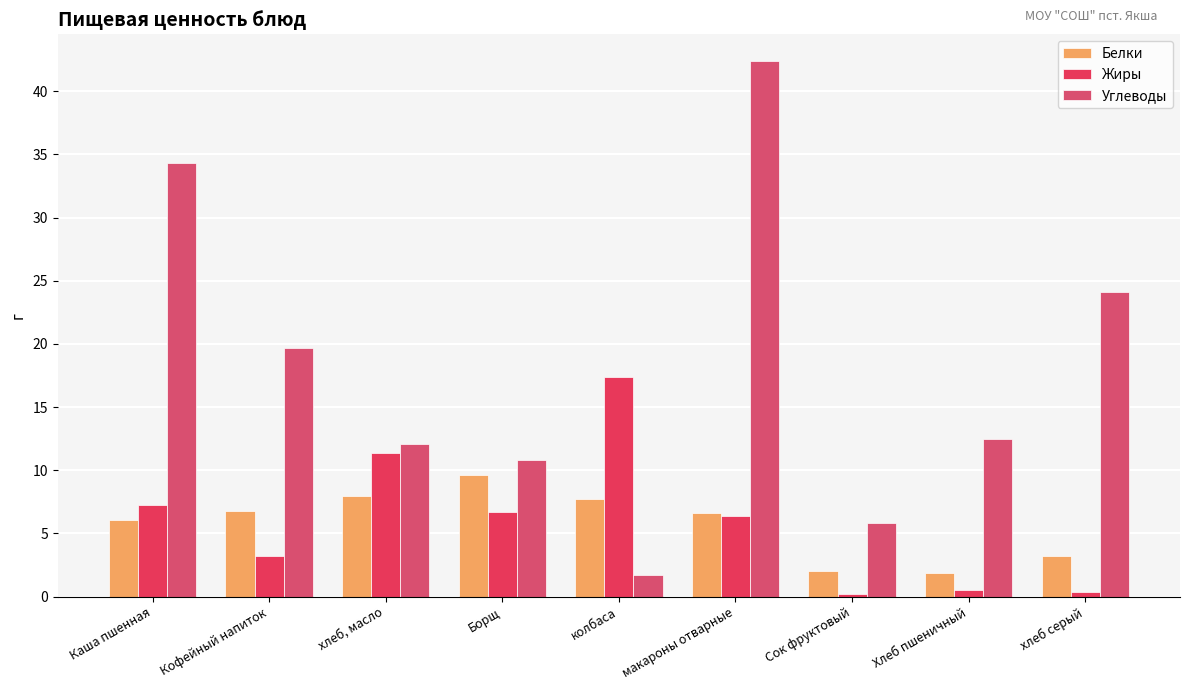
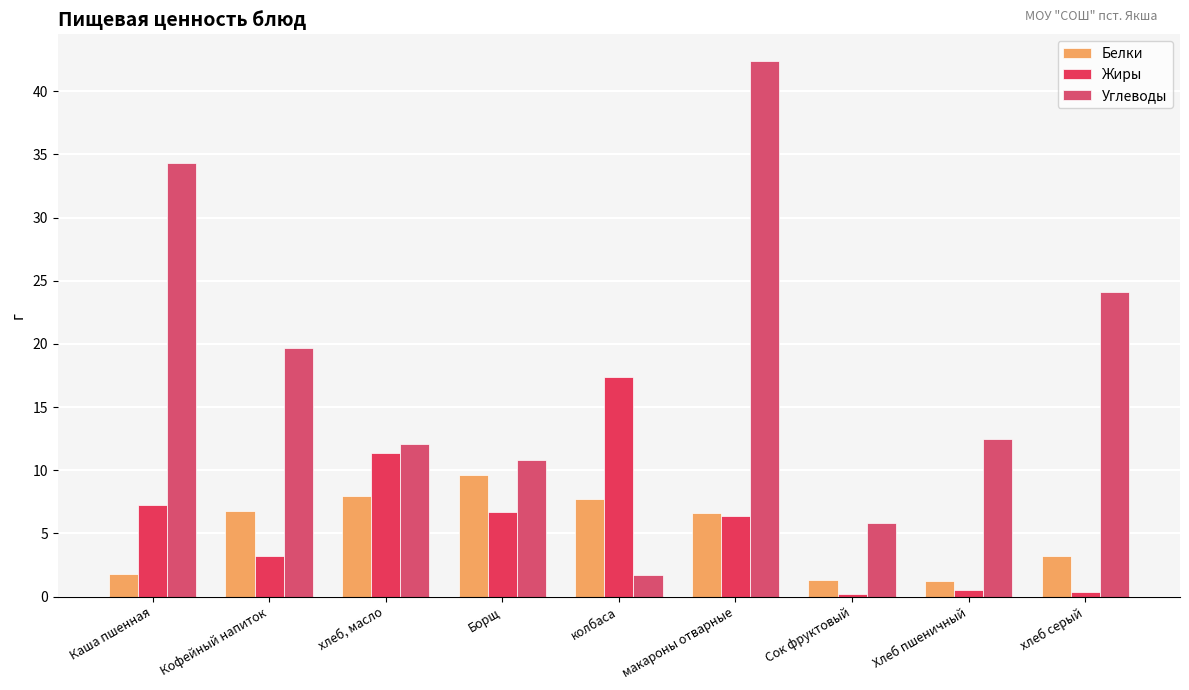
  {
    "Белки": {
-     "Каша пшенная": 6.0,
+     "Каша пшенная": 1.8,
      "Кофейный напиток": 6.7,
      "хлеб, масло": 7.9,
      "Борщ": 9.6,
      "колбаса": 7.7,
      "макароны отварные": 6.6,
-     "Сок фруктовый": 2.0,
-     "Хлеб пшеничный": 1.9,
+     "Сок фруктовый": 1.3,
+     "Хлеб пшеничный": 1.2,
      "хлеб серый": 3.2
    }
  }
